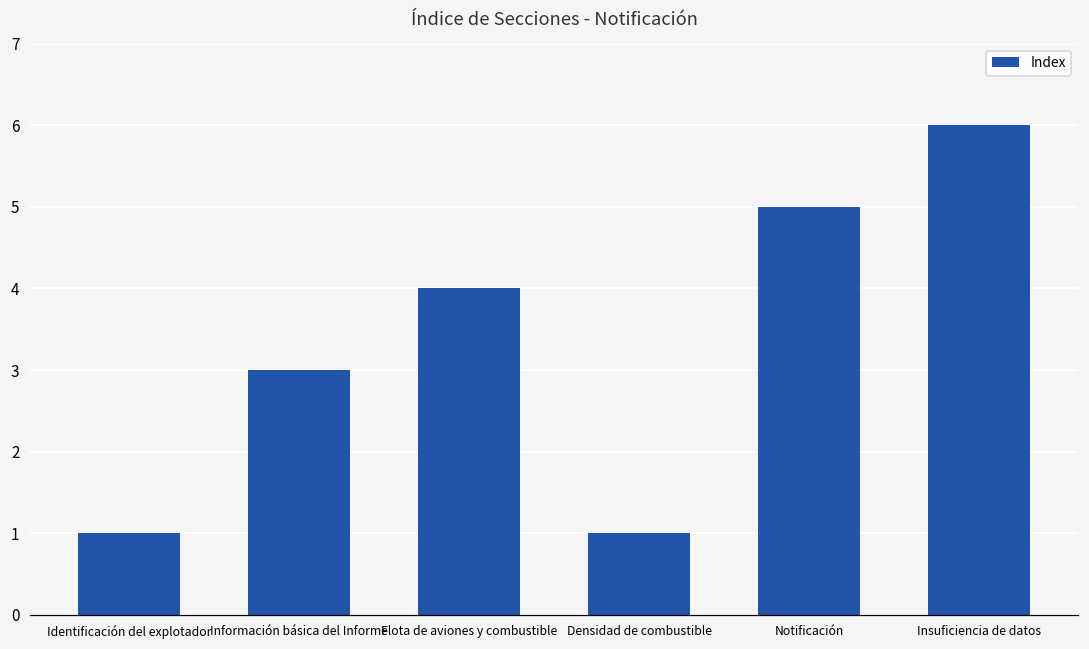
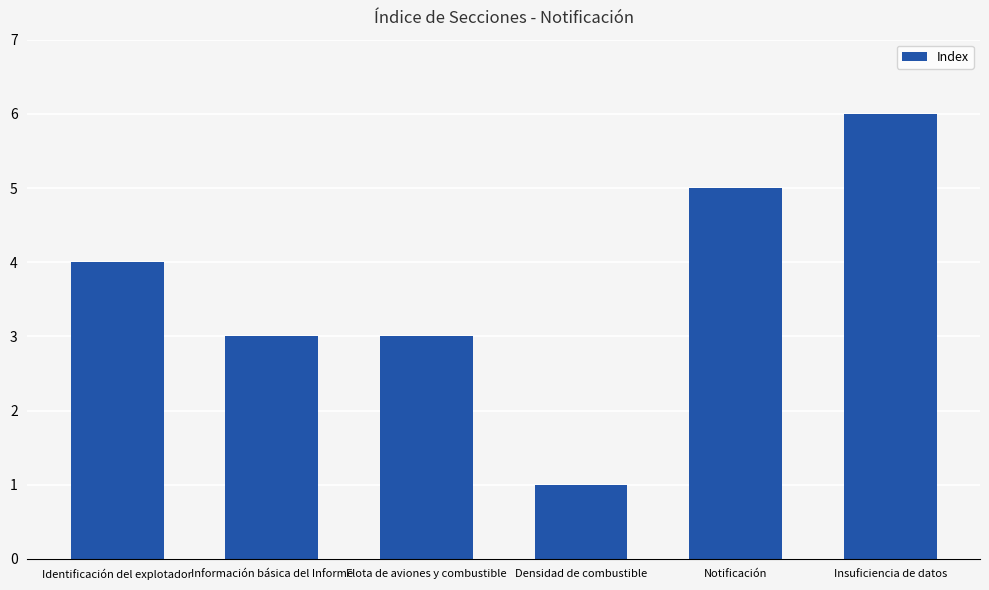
  {
-   "Identificación del explotador": 1,
+   "Identificación del explotador": 4,
    "Información básica del Informe": 3,
-   "Flota de aviones y combustible": 4,
+   "Flota de aviones y combustible": 3,
    "Densidad de combustible": 1,
    "Notificación": 5,
    "Insuficiencia de datos": 6
  }
